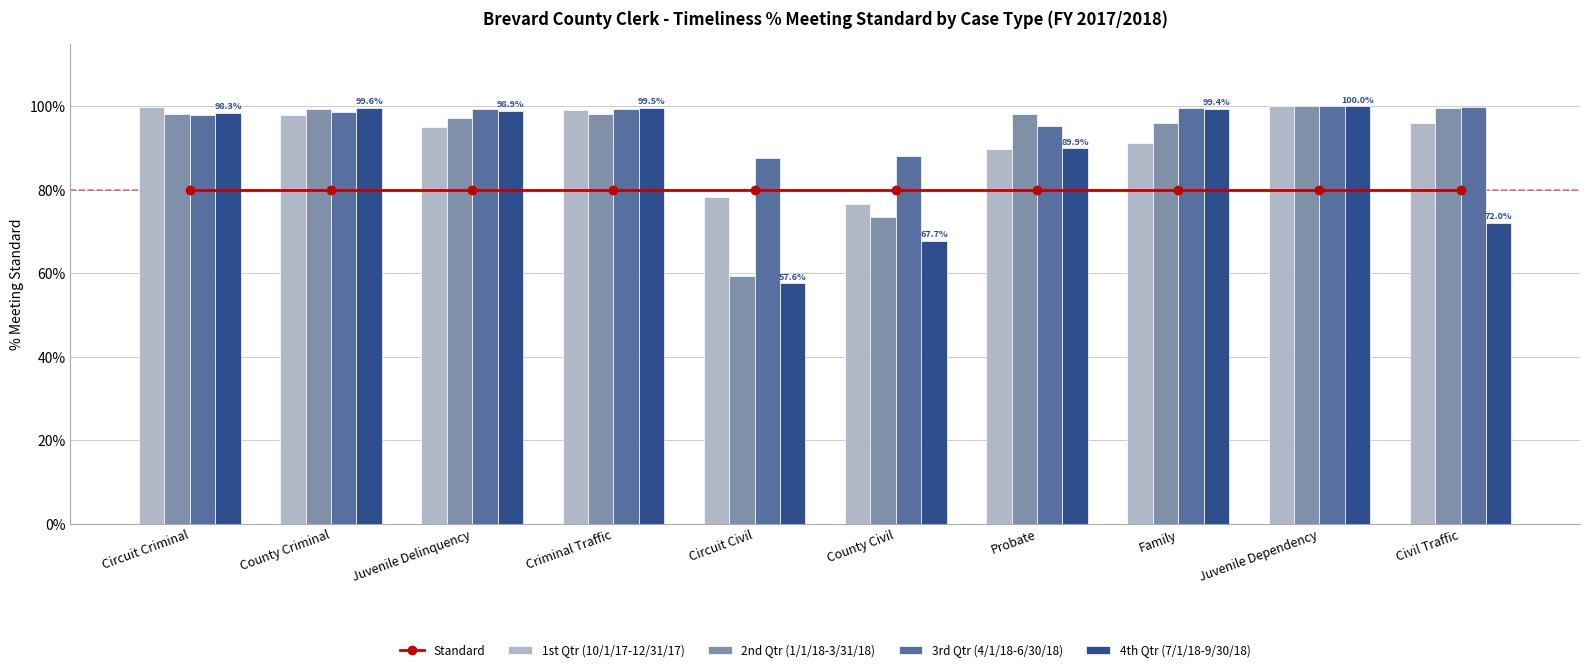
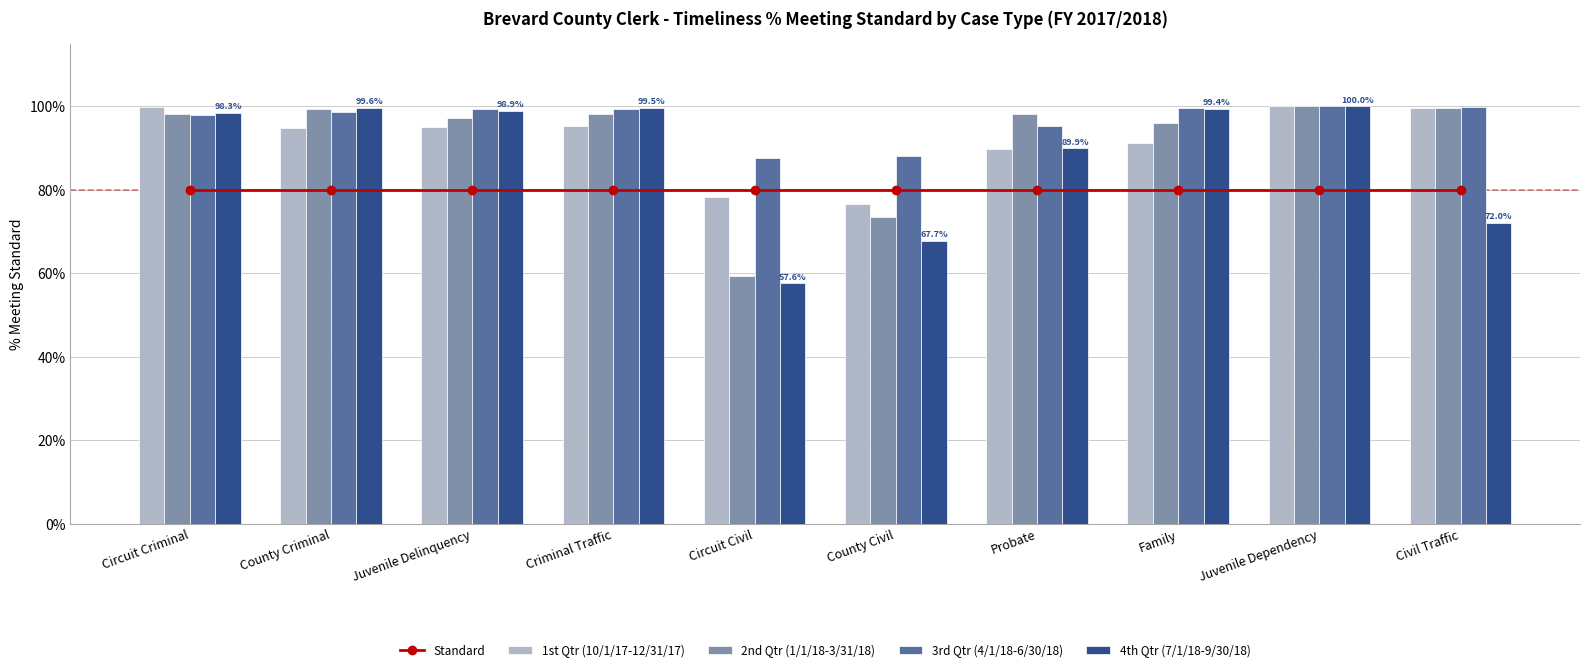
  {
    "1st Qtr (10/1/17-12/31/17)": {
      "Circuit Criminal": "100%",
-     "County Criminal": "98%",
+     "County Criminal": "95%",
      "Juvenile Delinquency": "95%",
-     "Criminal Traffic": "99%",
+     "Criminal Traffic": "95%",
      "Circuit Civil": "78%",
      "County Civil": "77%",
      "Probate": "90%",
      "Family": "91%",
      "Juvenile Dependency": "100%",
-     "Civil Traffic": "96%"
+     "Civil Traffic": "100%"
    },
    "Standard": {
      "Circuit Criminal": "80%",
      "County Criminal": "80%",
      "Juvenile Delinquency": "80%",
      "Criminal Traffic": "80%",
      "Circuit Civil": "80%",
      "County Civil": "80%",
      "Probate": "80%",
      "Family": "80%",
      "Juvenile Dependency": "80%",
      "Civil Traffic": "80%"
    }
  }
